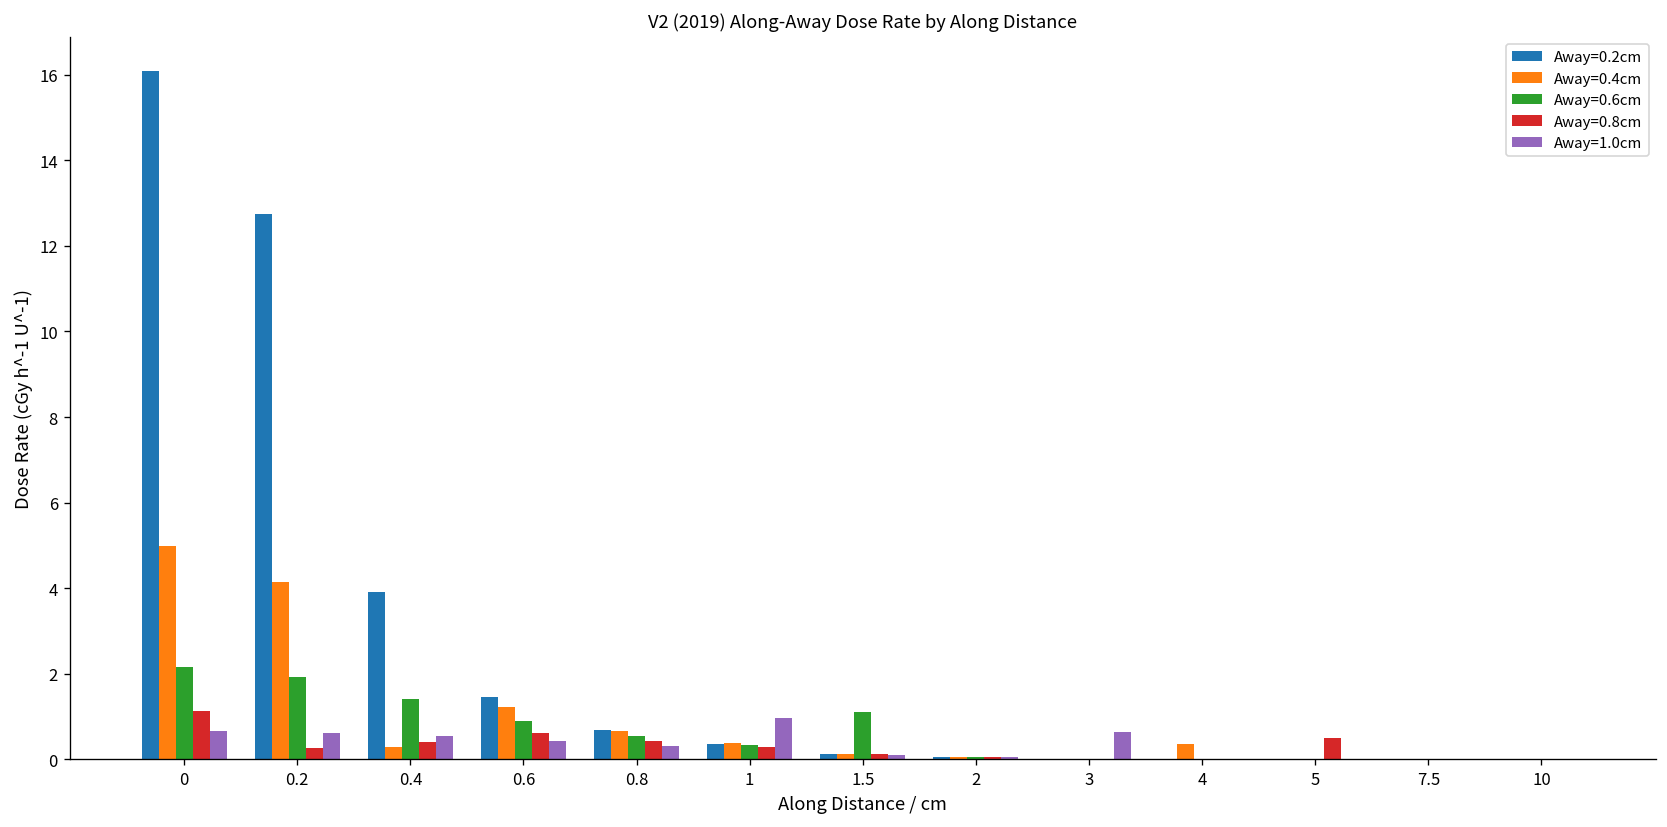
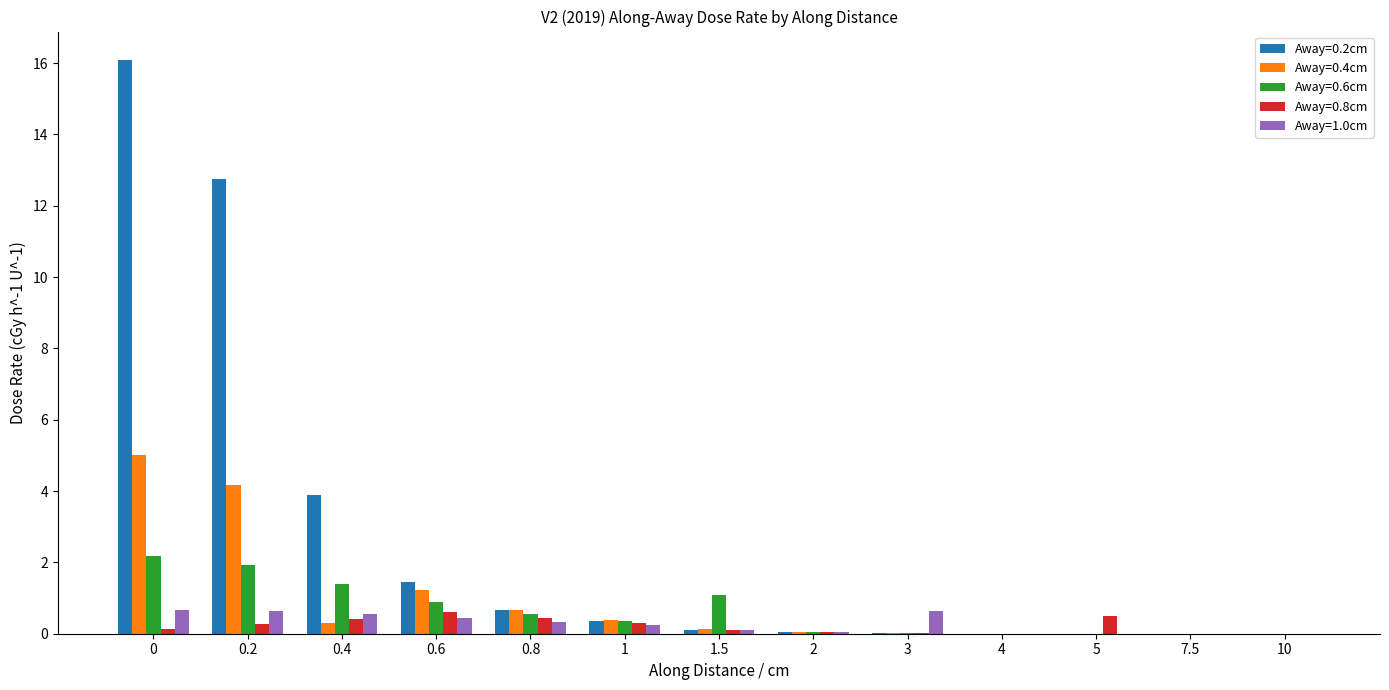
  {
    "Away=0.2cm": {
      "0": 16.1,
      "0.2": 12.7,
      "0.4": 3.9,
      "0.6": 1.5,
      "0.8": 0.7,
      "1": 0.4,
      "1.5": 0.1
    },
    "Away=0.4cm": {
      "0": 5.0,
      "0.2": 4.2,
      "0.4": 0.3,
      "0.6": 1.2,
      "0.8": 0.7,
      "1": 0.4,
      "1.5": 0.1,
-     "4": 0.4
+     "4": 0.0
    },
    "Away=0.6cm": {
      "0": 2.2,
      "0.2": 1.9,
      "0.4": 1.4,
      "0.6": 0.9,
      "0.8": 0.6,
      "1": 0.3,
      "1.5": 1.1
    },
    "Away=0.8cm": {
-     "0": 1.1,
+     "0": 0.1,
      "0.2": 0.3,
      "0.4": 0.4,
      "0.6": 0.6,
      "0.8": 0.4,
      "1": 0.3,
      "1.5": 0.1,
      "5": 0.5
    },
    "Away=1.0cm": {
      "0": 0.7,
      "0.2": 0.6,
      "0.4": 0.5,
      "0.6": 0.4,
      "0.8": 0.3,
-     "1": 1.0,
+     "1": 0.2,
      "1.5": 0.1,
      "3": 0.6
    }
  }
